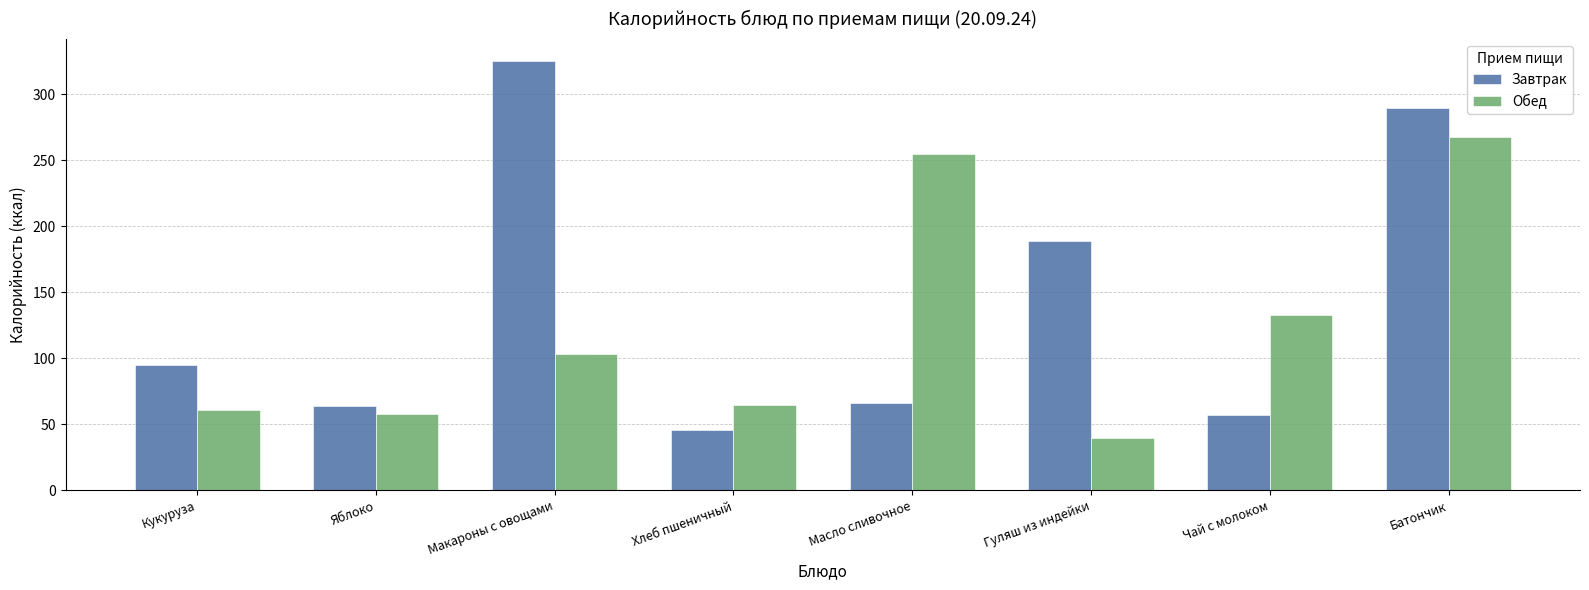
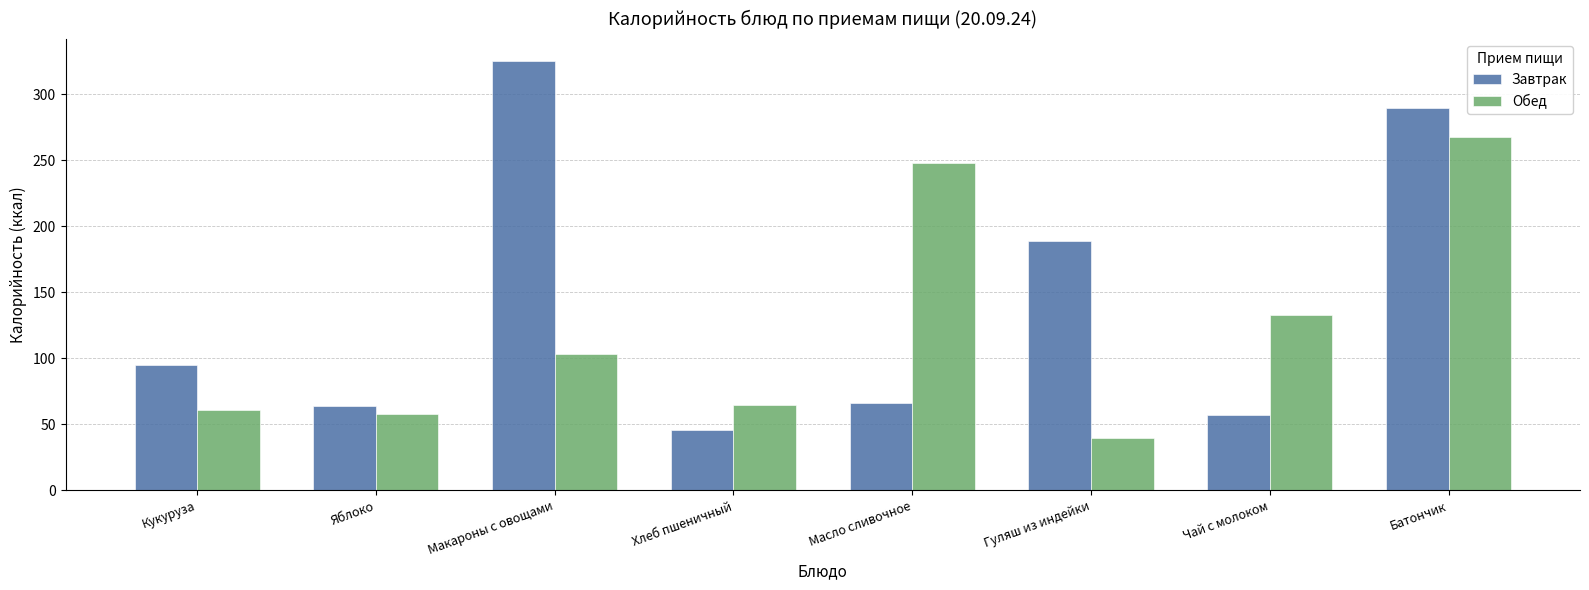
  {
    "Завтрак": {
      "Кукуруза": 95,
      "Яблоко": 64,
      "Макароны с овощами": 326,
      "Хлеб пшеничный": 46,
      "Масло сливочное": 66,
      "Гуляш из индейки": 189,
      "Чай с молоком": 57,
      "Батончик": 290
    },
    "Обед": {
      "Кукуруза": 61,
      "Яблоко": 58,
      "Макароны с овощами": 103,
      "Хлеб пшеничный": 65,
-     "Масло сливочное": 255,
+     "Масло сливочное": 248,
      "Гуляш из индейки": 40,
      "Чай с молоком": 133,
      "Батончик": 268
    }
  }
